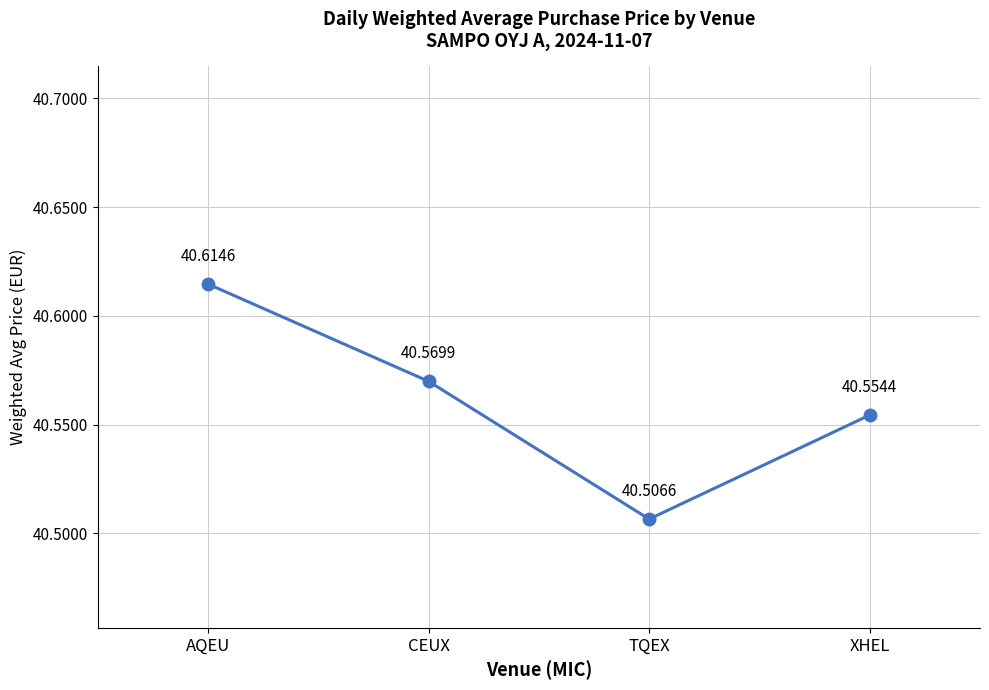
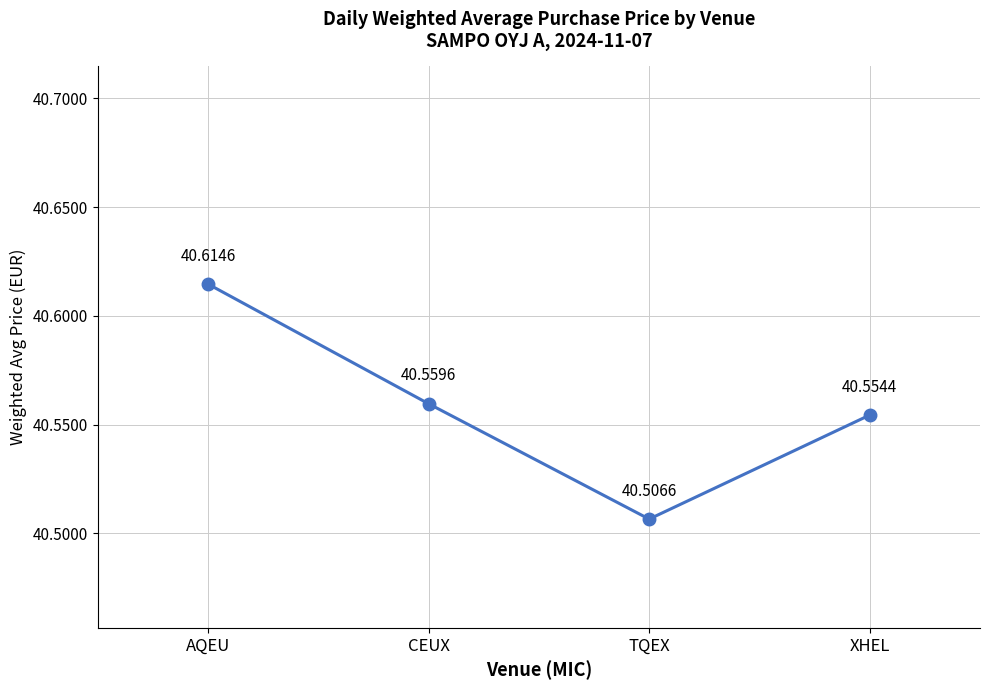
  {
    "AQEU": 40.6146,
-   "CEUX": 40.5699,
+   "CEUX": 40.5596,
    "TQEX": 40.5066,
    "XHEL": 40.5544
  }
